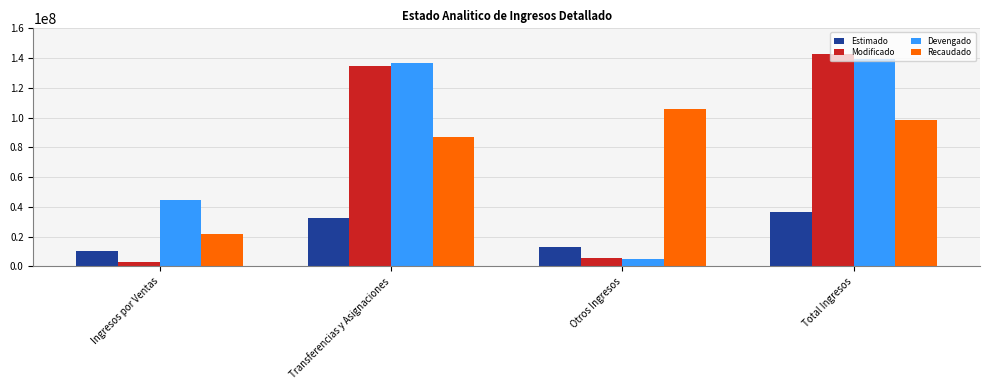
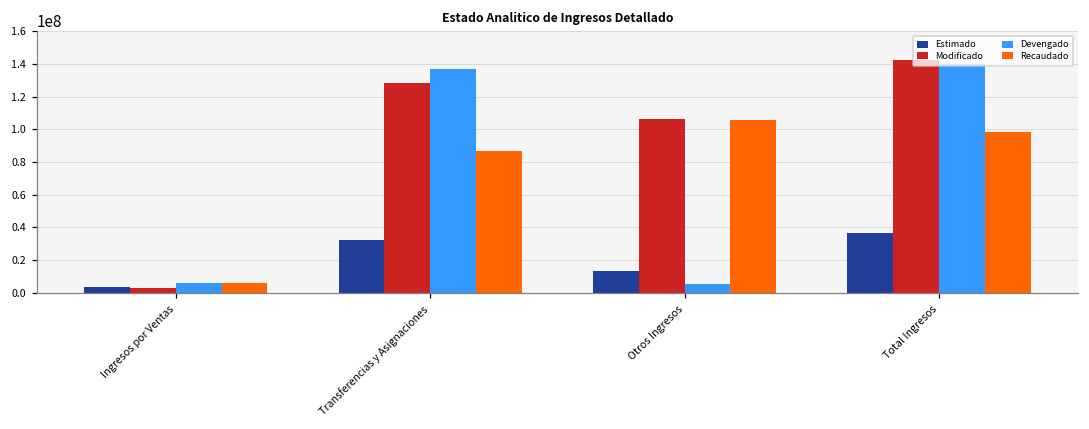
  {
    "Estimado": {
-     "Ingresos por Ventas": 11000000,
+     "Ingresos por Ventas": 4000000,
      "Transferencias y Asignaciones": 33000000,
      "Otros Ingresos": 13000000,
      "Total Ingresos": 37000000
    },
    "Modificado": {
      "Ingresos por Ventas": 3000000,
-     "Transferencias y Asignaciones": 134000000,
-     "Otros Ingresos": 6000000
+     "Transferencias y Asignaciones": 128000000,
+     "Otros Ingresos": 106000000
    },
    "Devengado": {
-     "Ingresos por Ventas": 44000000,
+     "Ingresos por Ventas": 6000000,
      "Transferencias y Asignaciones": 137000000,
      "Otros Ingresos": 5000000
    },
    "Recaudado": {
-     "Ingresos por Ventas": 22000000,
+     "Ingresos por Ventas": 6000000,
      "Transferencias y Asignaciones": 87000000,
      "Otros Ingresos": 106000000,
      "Total Ingresos": 98000000
    }
  }
